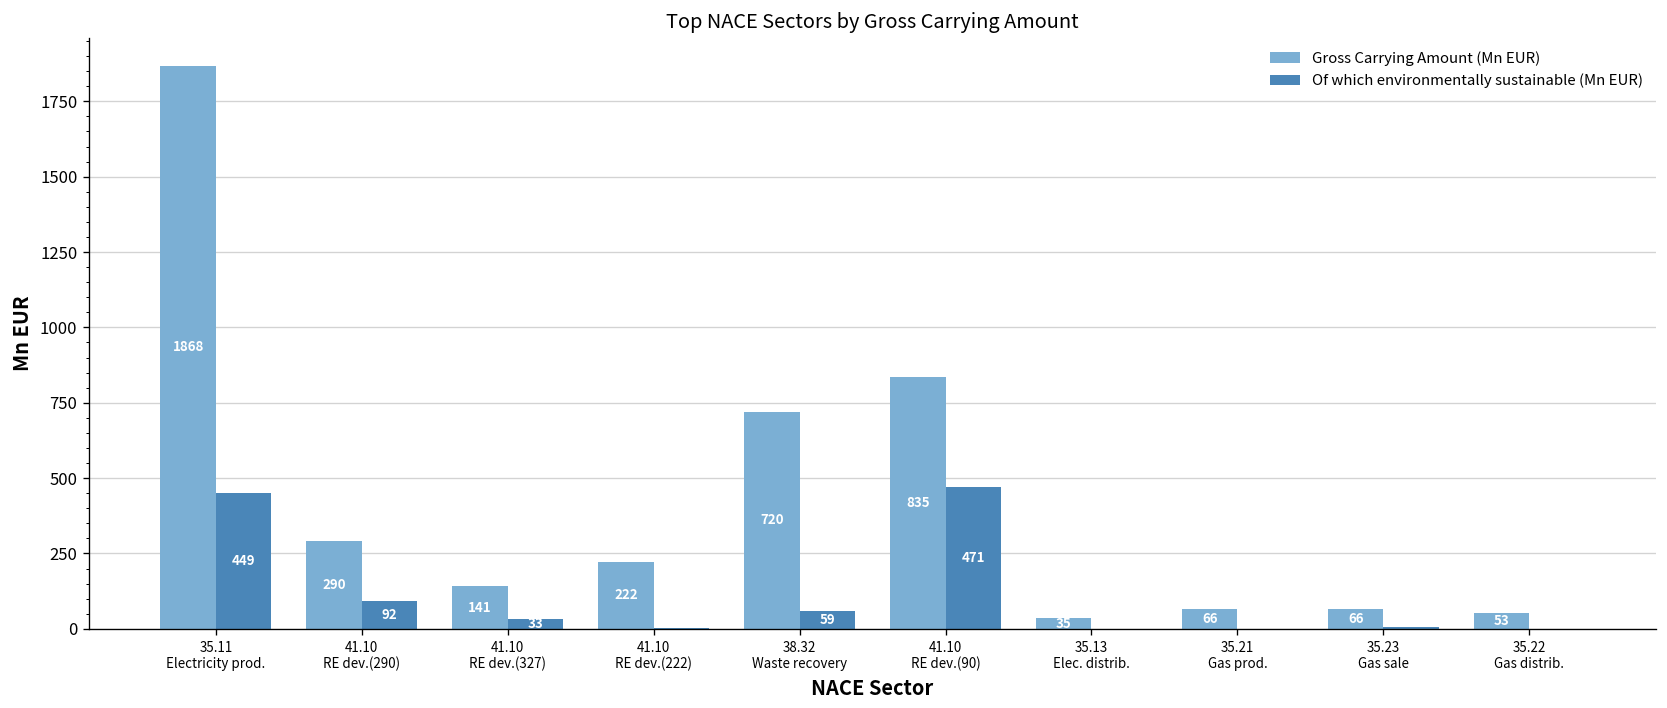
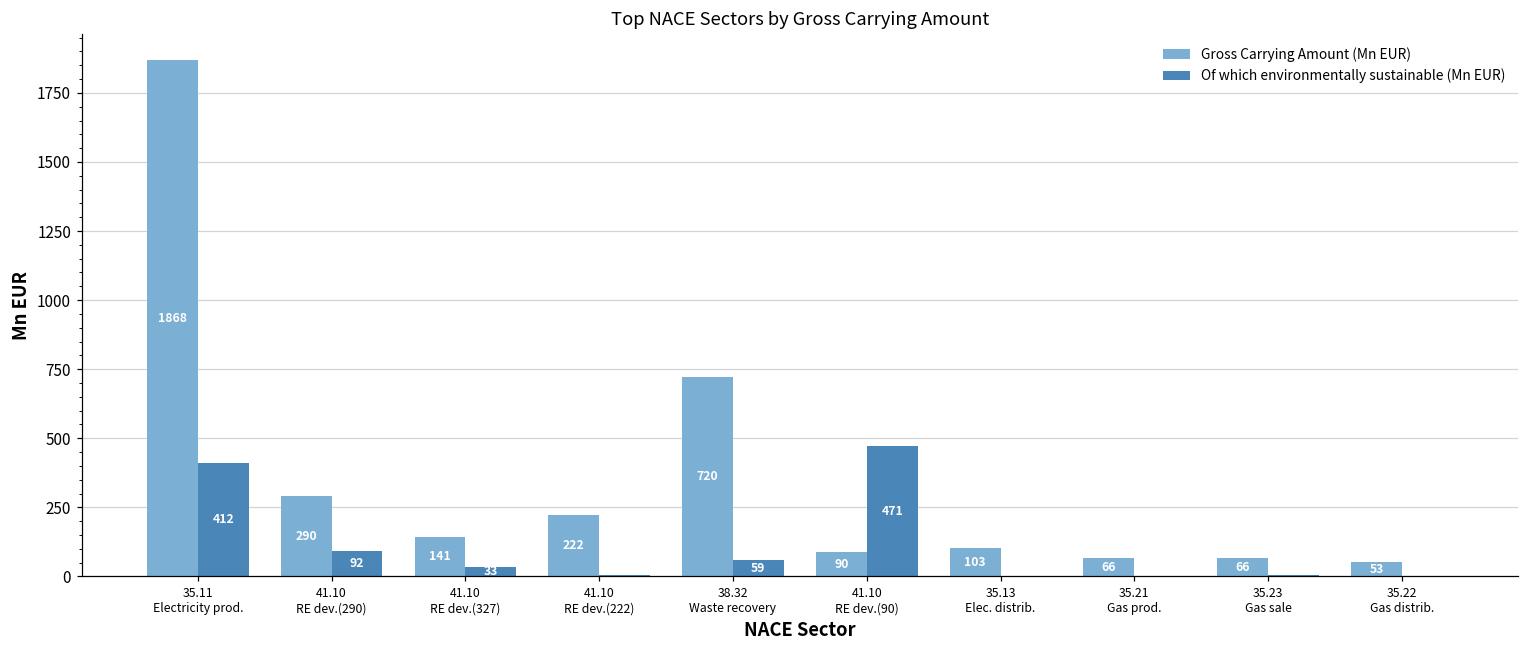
  {
    "Gross Carrying Amount (Mn EUR)": {
      "35.11 Electricity prod.": 1868,
      "41.10 RE dev.(290)": 290,
      "41.10 RE dev.(327)": 141,
      "41.10 RE dev.(222)": 222,
      "38.32 Waste recovery": 720,
-     "41.10 RE dev.(90)": 835,
-     "35.13 Elec. distrib.": 35,
+     "41.10 RE dev.(90)": 90,
+     "35.13 Elec. distrib.": 103,
      "35.21 Gas prod.": 66,
      "35.23 Gas sale": 66,
      "35.22 Gas distrib.": 53
    },
    "Of which environmentally sustainable (Mn EUR)": {
-     "35.11 Electricity prod.": 449,
+     "35.11 Electricity prod.": 412,
      "41.10 RE dev.(290)": 92,
      "41.10 RE dev.(327)": 33,
      "38.32 Waste recovery": 59,
      "41.10 RE dev.(90)": 471
    }
  }
